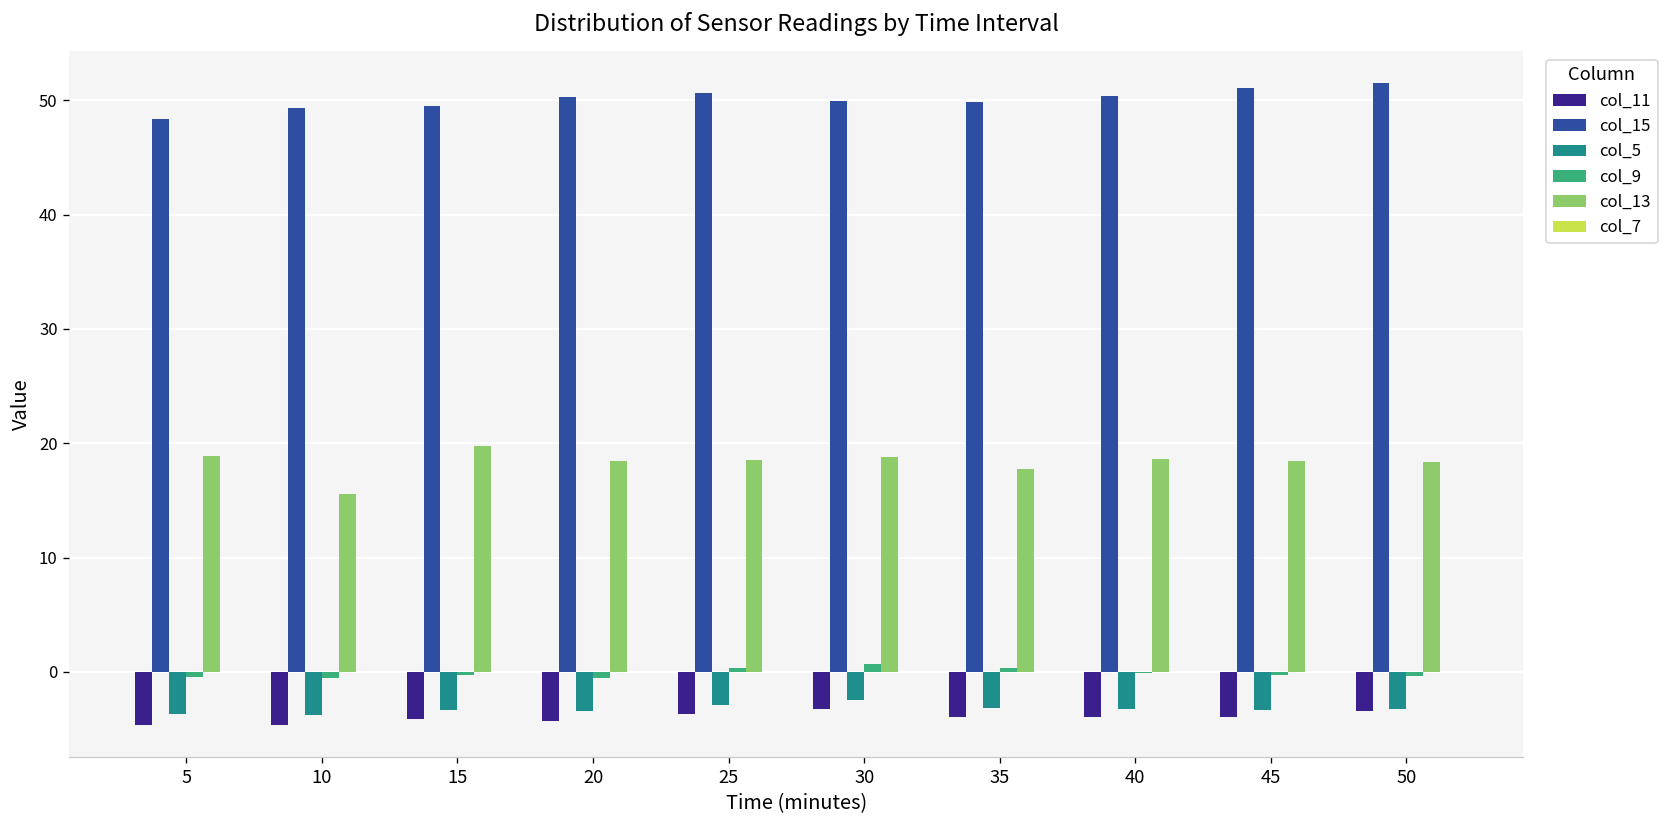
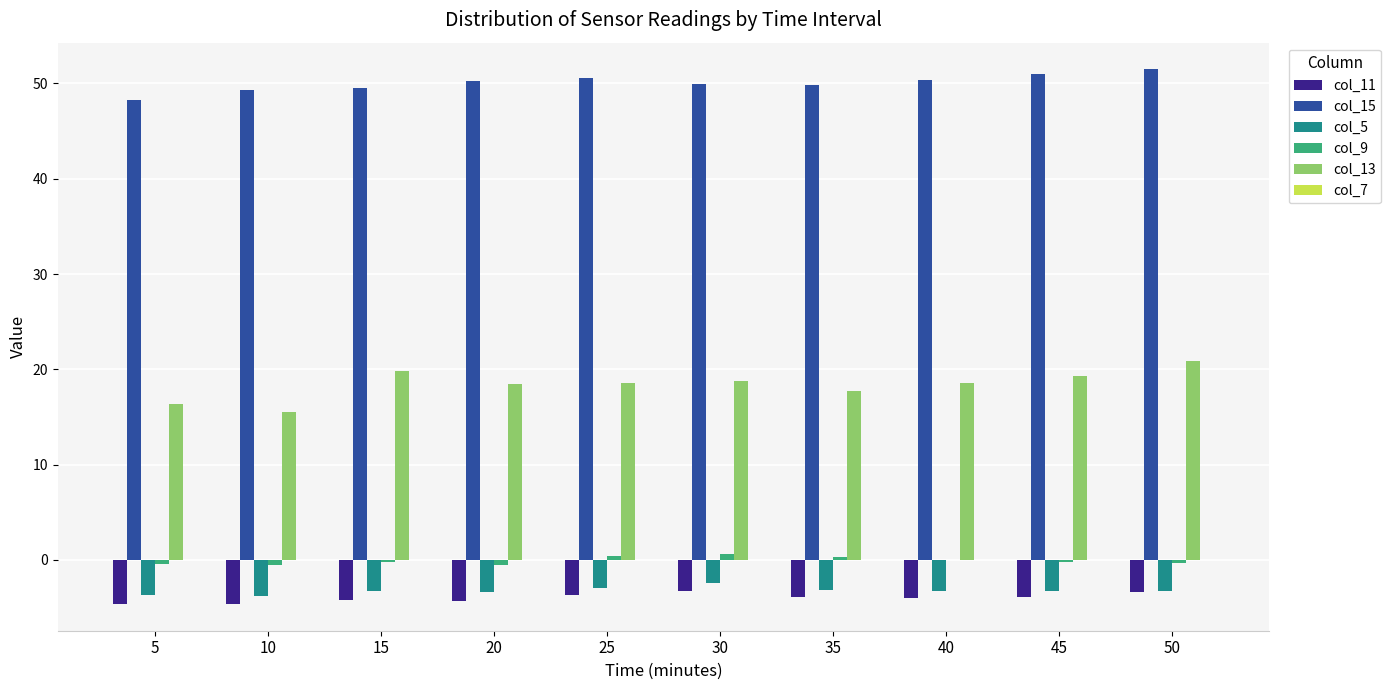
  {
    "col_13": {
-     "5": 19,
+     "5": 16,
      "10": 16,
      "15": 20,
      "20": 18,
      "25": 19,
      "30": 19,
      "35": 18,
      "40": 19,
-     "45": 18,
-     "50": 18
+     "45": 19,
+     "50": 21
    },
    "col_7": {
      "5": 0,
      "10": 0,
      "15": 0,
      "20": 0,
      "25": 0,
      "30": 0,
      "35": 0,
      "40": 0,
      "45": 0,
      "50": 0
    }
  }
